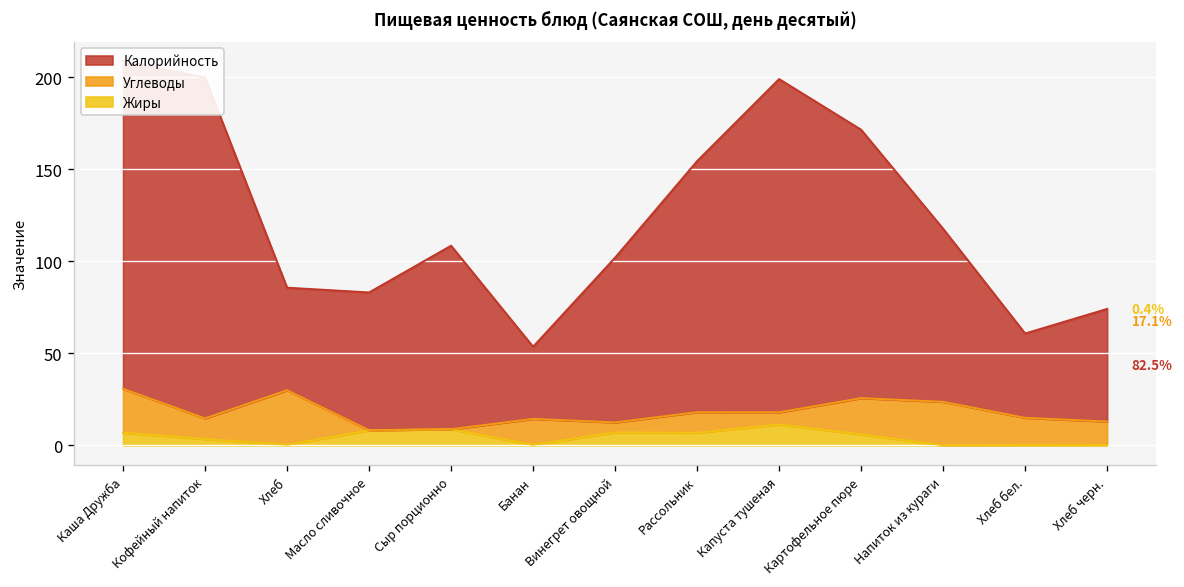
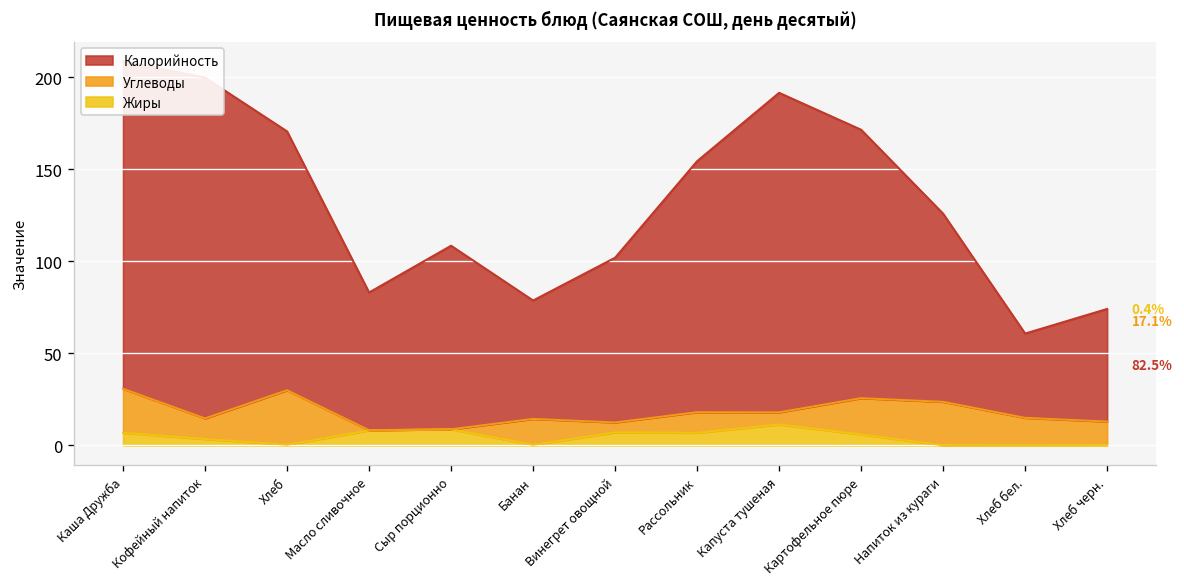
  {
    "Калорийность": {
-     "Хлеб": 56,
+     "Хлеб": 141,
      "Масло сливочное": 75,
      "Сыр порционно": 100,
-     "Банан": 39,
+     "Банан": 64,
      "Винегрет овощной": 90,
      "Рассольник": 136,
-     "Капуста тушеная": 181,
+     "Капуста тушеная": 174,
      "Картофельное пюре": 146,
-     "Напиток из кураги": 94,
+     "Напиток из кураги": 102,
      "Хлеб бел.": 46
    }
  }
